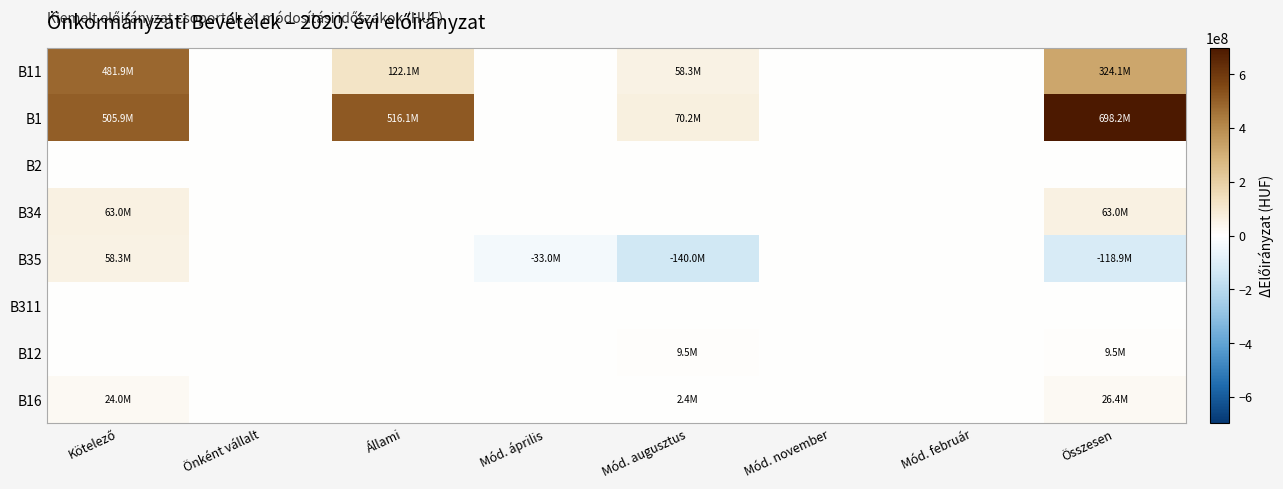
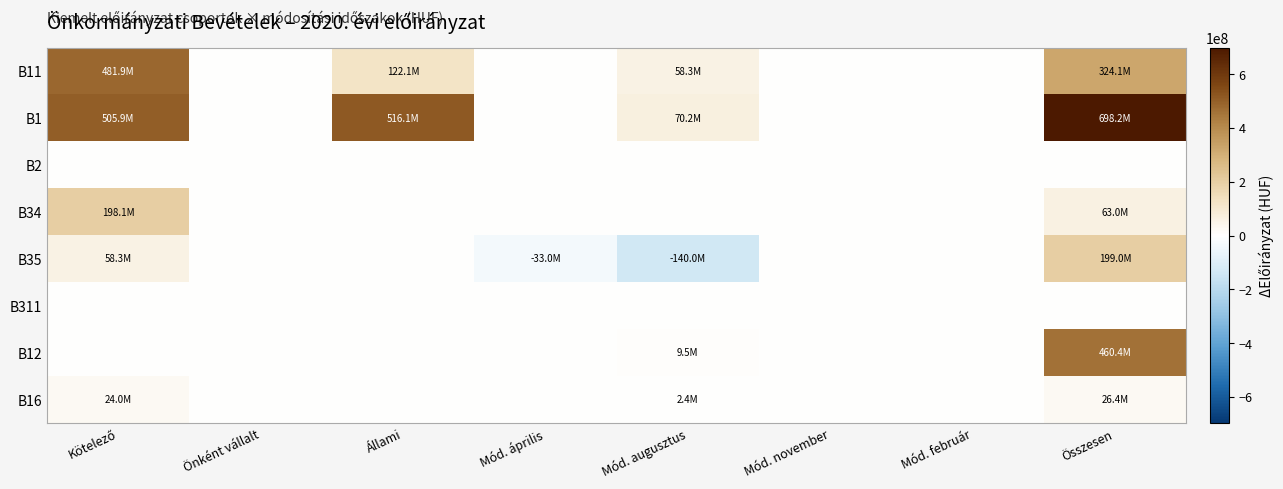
  {
    "B11": {
      "Kötelező": "481.9M",
      "Állami": "122.1M",
      "Mód. augusztus": "58.3M",
      "Összesen": "324.1M"
    },
    "B1": {
      "Kötelező": "505.9M",
      "Állami": "516.1M",
      "Mód. augusztus": "70.2M",
      "Összesen": "698.2M"
    },
    "B34": {
-     "Kötelező": "63.0M",
+     "Kötelező": "198.1M",
      "Összesen": "63.0M"
    },
    "B35": {
      "Kötelező": "58.3M",
      "Mód. április": "-33.0M",
      "Mód. augusztus": "-140.0M",
-     "Összesen": "-118.9M"
+     "Összesen": "199.0M"
    },
    "B12": {
      "Mód. augusztus": "9.5M",
-     "Összesen": "9.5M"
+     "Összesen": "460.4M"
    },
    "B16": {
      "Kötelező": "24.0M",
      "Mód. augusztus": "2.4M",
      "Összesen": "26.4M"
    }
  }
